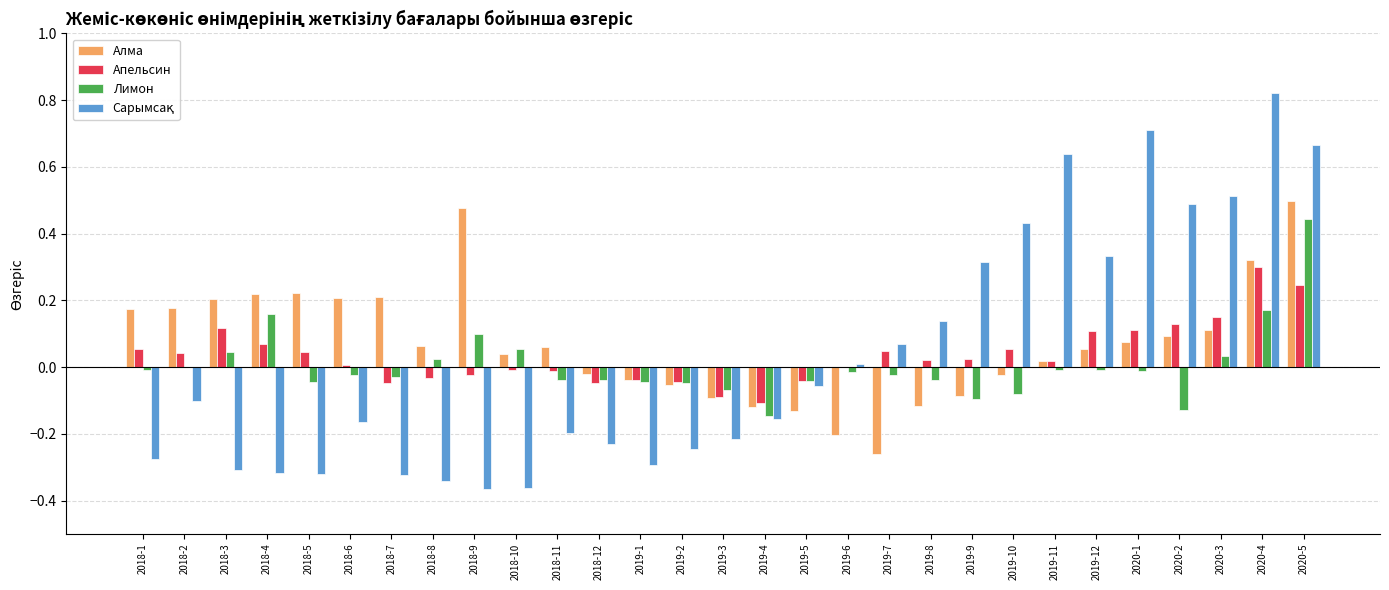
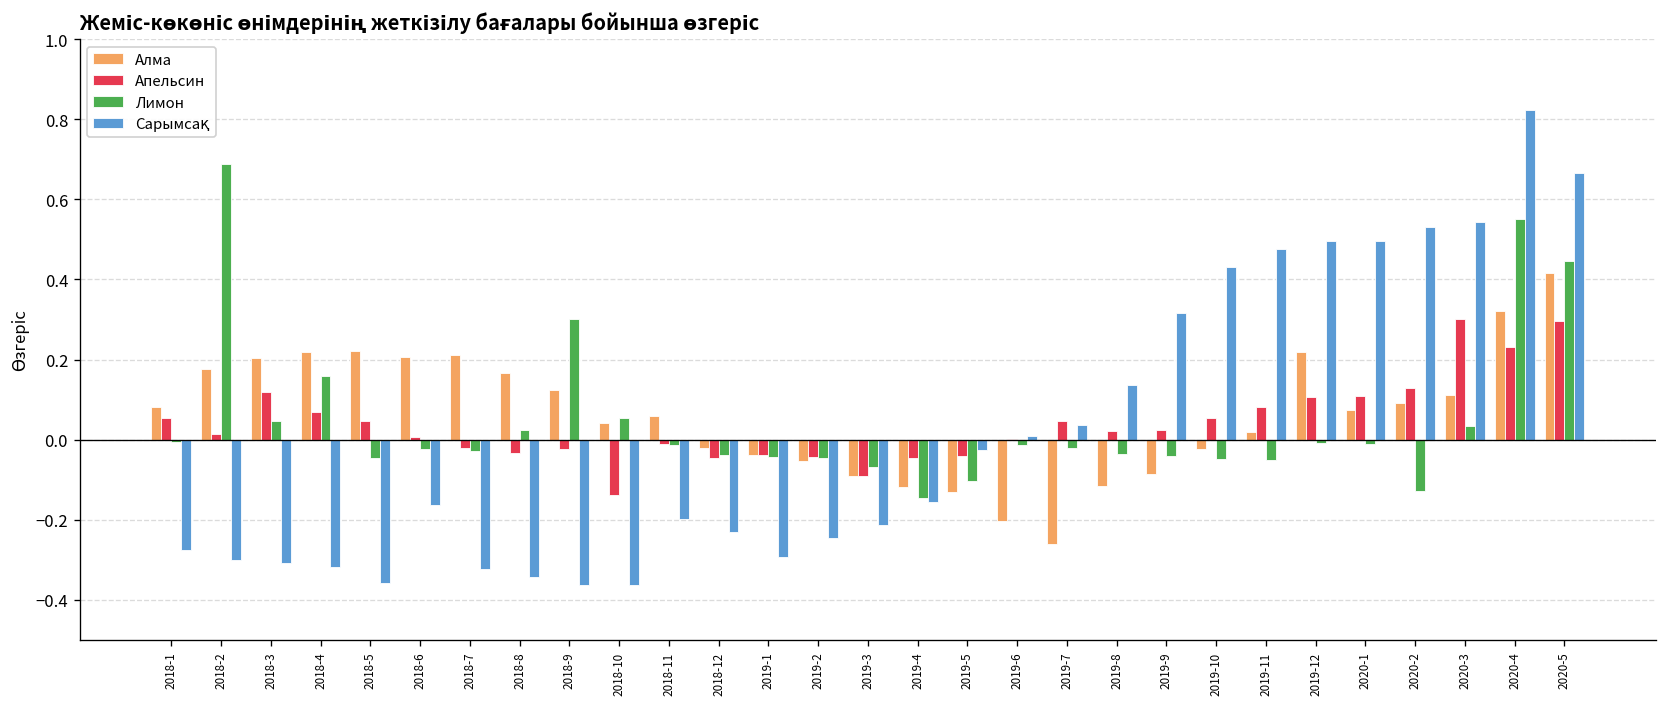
  {
    "Алма": {
-     "2018-1": 0.18,
+     "2018-1": 0.08,
      "2018-2": 0.18,
      "2018-3": 0.20,
      "2018-4": 0.22,
      "2018-5": 0.22,
      "2018-6": 0.21,
      "2018-7": 0.21,
-     "2018-8": 0.06,
-     "2018-9": 0.48,
+     "2018-8": 0.17,
+     "2018-9": 0.12,
      "2018-10": 0.04,
      "2018-11": 0.06,
      "2018-12": -0.02,
      "2019-1": -0.04,
      "2019-2": -0.05,
      "2019-3": -0.09,
      "2019-4": -0.12,
      "2019-5": -0.13,
      "2019-6": -0.20,
      "2019-7": -0.26,
      "2019-8": -0.12,
      "2019-9": -0.09,
      "2019-10": -0.02,
      "2019-11": 0.02,
-     "2019-12": 0.05,
+     "2019-12": 0.22,
      "2020-1": 0.08,
      "2020-2": 0.09,
      "2020-3": 0.11,
      "2020-4": 0.32,
-     "2020-5": 0.50
+     "2020-5": 0.42
    },
    "Апельсин": {
      "2018-1": 0.05,
-     "2018-2": 0.04,
+     "2018-2": 0.01,
      "2018-3": 0.12,
      "2018-4": 0.07,
      "2018-5": 0.05,
-     "2018-7": -0.05,
+     "2018-7": -0.02,
      "2018-8": -0.03,
      "2018-9": -0.02,
-     "2018-10": -0.01,
+     "2018-10": -0.14,
      "2018-11": -0.01,
      "2018-12": -0.05,
      "2019-1": -0.04,
      "2019-2": -0.04,
      "2019-3": -0.09,
-     "2019-4": -0.11,
+     "2019-4": -0.05,
      "2019-5": -0.04,
      "2019-7": 0.05,
      "2019-8": 0.02,
      "2019-9": 0.02,
      "2019-10": 0.06,
-     "2019-11": 0.02,
+     "2019-11": 0.08,
      "2019-12": 0.11,
      "2020-1": 0.11,
      "2020-2": 0.13,
-     "2020-3": 0.15,
-     "2020-4": 0.30,
-     "2020-5": 0.25
+     "2020-3": 0.30,
+     "2020-4": 0.23,
+     "2020-5": 0.30
    },
    "Лимон": {
-     "2018-2": 0.00,
+     "2018-2": 0.69,
      "2018-3": 0.05,
      "2018-4": 0.16,
      "2018-5": -0.05,
      "2018-6": -0.02,
      "2018-7": -0.03,
      "2018-8": 0.03,
-     "2018-9": 0.1,
+     "2018-9": 0.3,
      "2018-10": 0.06,
-     "2018-11": -0.04,
+     "2018-11": -0.01,
      "2018-12": -0.04,
      "2019-1": -0.04,
      "2019-2": -0.05,
      "2019-3": -0.07,
      "2019-4": -0.15,
-     "2019-5": -0.04,
+     "2019-5": -0.10,
      "2019-6": -0.01,
      "2019-7": -0.02,
      "2019-8": -0.04,
-     "2019-9": -0.10,
-     "2019-10": -0.08,
-     "2019-11": -0.01,
+     "2019-9": -0.04,
+     "2019-10": -0.05,
+     "2019-11": -0.05,
      "2019-12": -0.01,
      "2020-1": -0.01,
      "2020-2": -0.13,
      "2020-3": 0.03,
-     "2020-4": 0.17,
+     "2020-4": 0.55,
      "2020-5": 0.45
    },
    "Сарымсақ": {
      "2018-1": -0.28,
-     "2018-2": -0.1,
+     "2018-2": -0.3,
      "2018-3": -0.31,
      "2018-4": -0.32,
-     "2018-5": -0.32,
+     "2018-5": -0.36,
      "2018-6": -0.16,
      "2018-7": -0.32,
      "2018-8": -0.34,
      "2018-9": -0.36,
      "2018-10": -0.36,
      "2018-11": -0.20,
      "2018-12": -0.23,
      "2019-1": -0.29,
      "2019-2": -0.25,
      "2019-3": -0.21,
      "2019-4": -0.16,
-     "2019-5": -0.06,
+     "2019-5": -0.03,
      "2019-6": 0.01,
-     "2019-7": 0.07,
+     "2019-7": 0.04,
      "2019-8": 0.14,
      "2019-9": 0.32,
      "2019-10": 0.43,
-     "2019-11": 0.64,
-     "2019-12": 0.33,
-     "2020-1": 0.71,
-     "2020-2": 0.49,
-     "2020-3": 0.51,
+     "2019-11": 0.48,
+     "2019-12": 0.50,
+     "2020-1": 0.50,
+     "2020-2": 0.53,
+     "2020-3": 0.54,
      "2020-4": 0.82,
      "2020-5": 0.67
    }
  }
